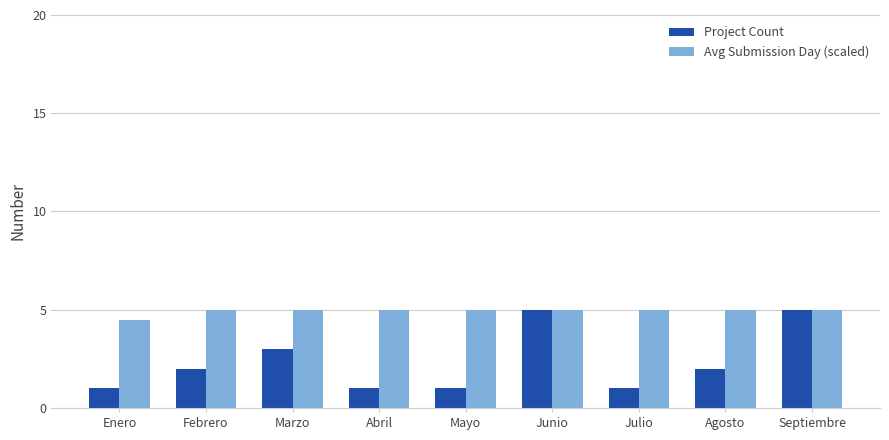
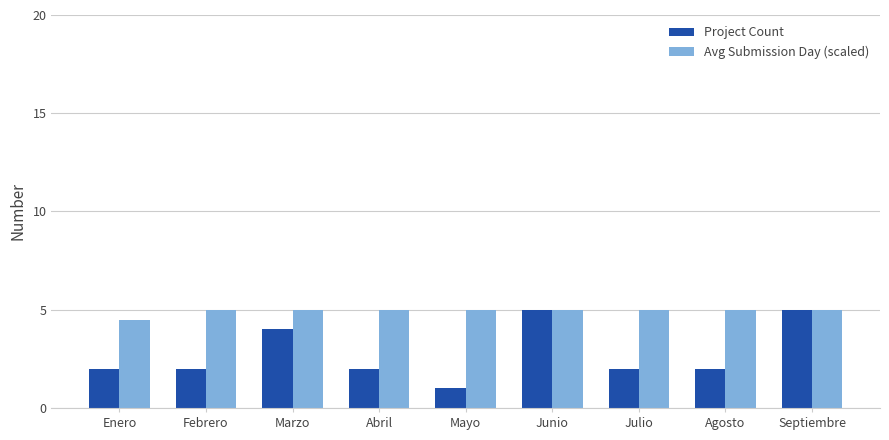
  {
    "Project Count": {
-     "Enero": 1,
+     "Enero": 2,
      "Febrero": 2,
-     "Marzo": 3,
-     "Abril": 1,
+     "Marzo": 4,
+     "Abril": 2,
      "Mayo": 1,
      "Junio": 5,
-     "Julio": 1,
+     "Julio": 2,
      "Agosto": 2,
      "Septiembre": 5
    },
    "Avg Submission Day (scaled)": {
      "Enero": 4.5,
      "Febrero": 5,
      "Marzo": 5,
      "Abril": 5,
      "Mayo": 5,
      "Junio": 5,
      "Julio": 5,
      "Agosto": 5,
      "Septiembre": 5
    }
  }
